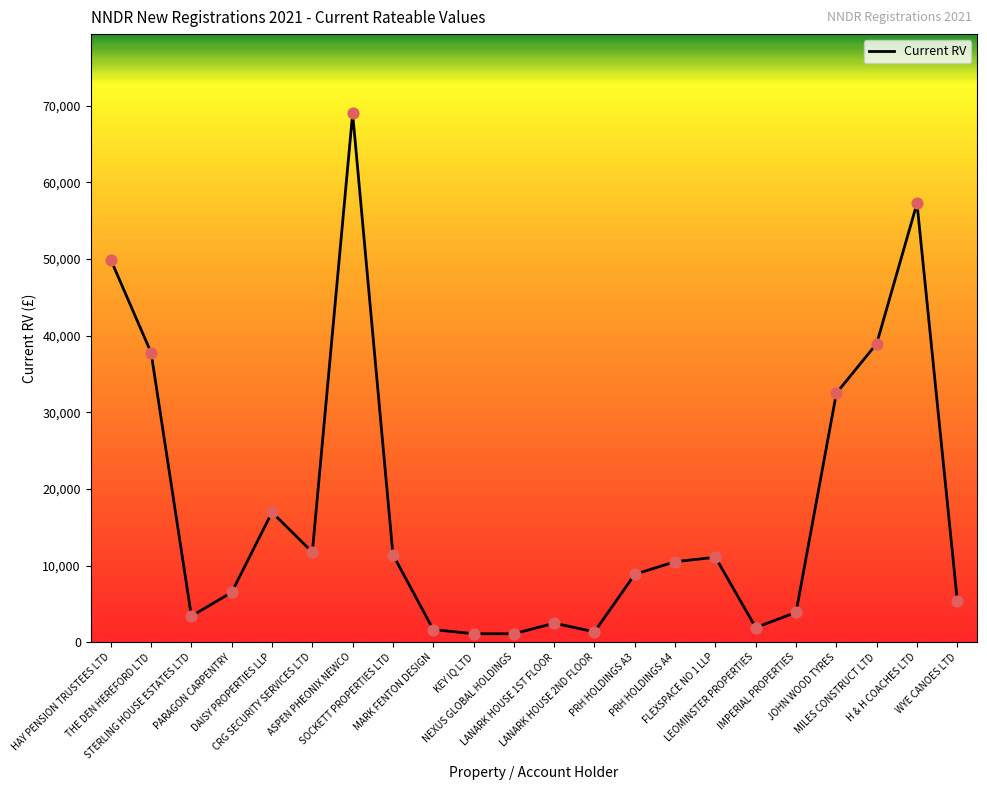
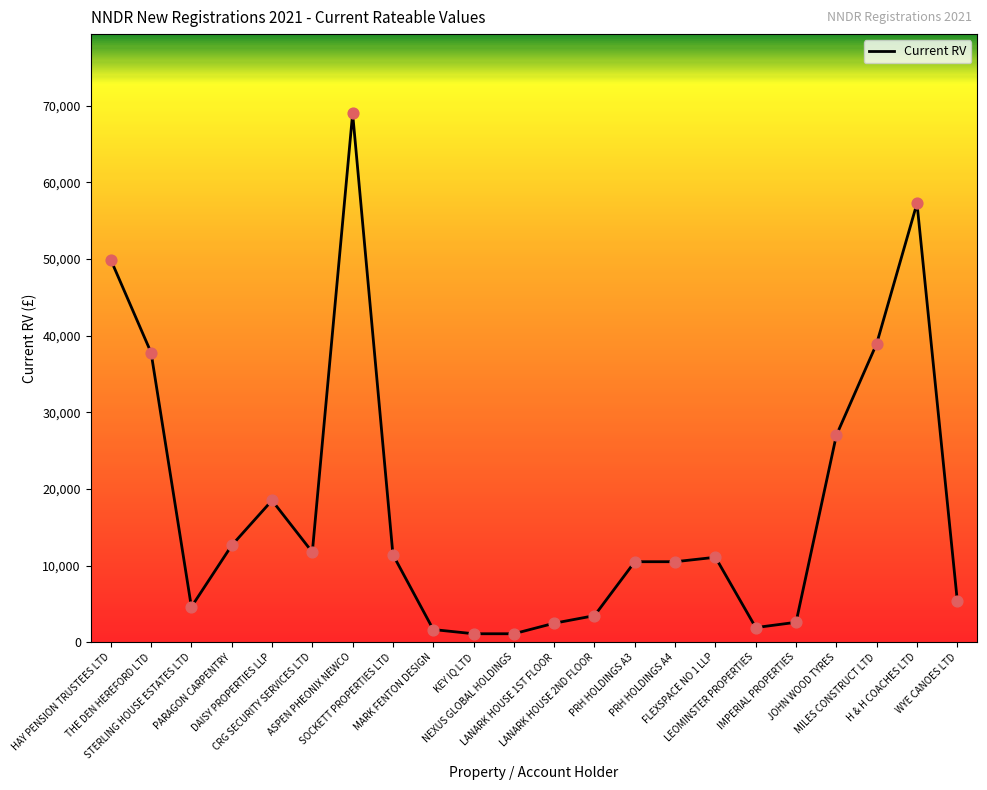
  {
    "HAY PENSION TRUSTEES LTD": "50,000",
    "THE DEN HEREFORD LTD": "38,000",
-   "STERLING HOUSE ESTATES LTD": "3,000",
-   "PARAGON CARPENTRY": "7,000",
-   "DAISY PROPERTIES LLP": "17,000",
+   "STERLING HOUSE ESTATES LTD": "5,000",
+   "PARAGON CARPENTRY": "13,000",
+   "DAISY PROPERTIES LLP": "19,000",
    "CRG SECURITY SERVICES LTD": "12,000",
    "ASPEN PHEONIX NEWCO": "69,000",
    "SOCKETT PROPERTIES LTD": "11,000",
    "MARK FENTON DESIGN": "2,000",
    "KEY IQ LTD": "1,000",
    "NEXUS GLOBAL HOLDINGS": "1,000",
    "LANARK HOUSE 1ST FLOOR": "2,000",
-   "LANARK HOUSE 2ND FLOOR": "1,000",
-   "PRH HOLDINGS A3": "9,000",
+   "LANARK HOUSE 2ND FLOOR": "3,000",
+   "PRH HOLDINGS A3": "11,000",
    "PRH HOLDINGS A4": "11,000",
    "FLEXSPACE NO 1 LLP": "11,000",
    "LEOMINSTER PROPERTIES": "2,000",
-   "IMPERIAL PROPERTIES": "4,000",
-   "JOHN WOOD TYRES": "32,000",
+   "IMPERIAL PROPERTIES": "3,000",
+   "JOHN WOOD TYRES": "27,000",
    "MILES CONSTRUCT LTD": "39,000",
    "H & H COACHES LTD": "57,000",
    "WYE CANOES LTD": "5,000"
  }
